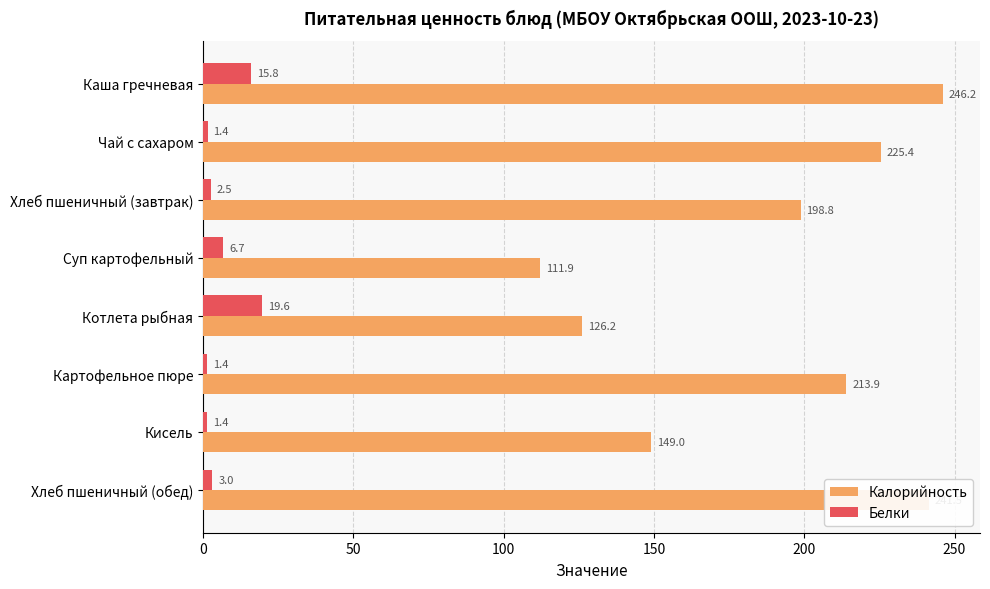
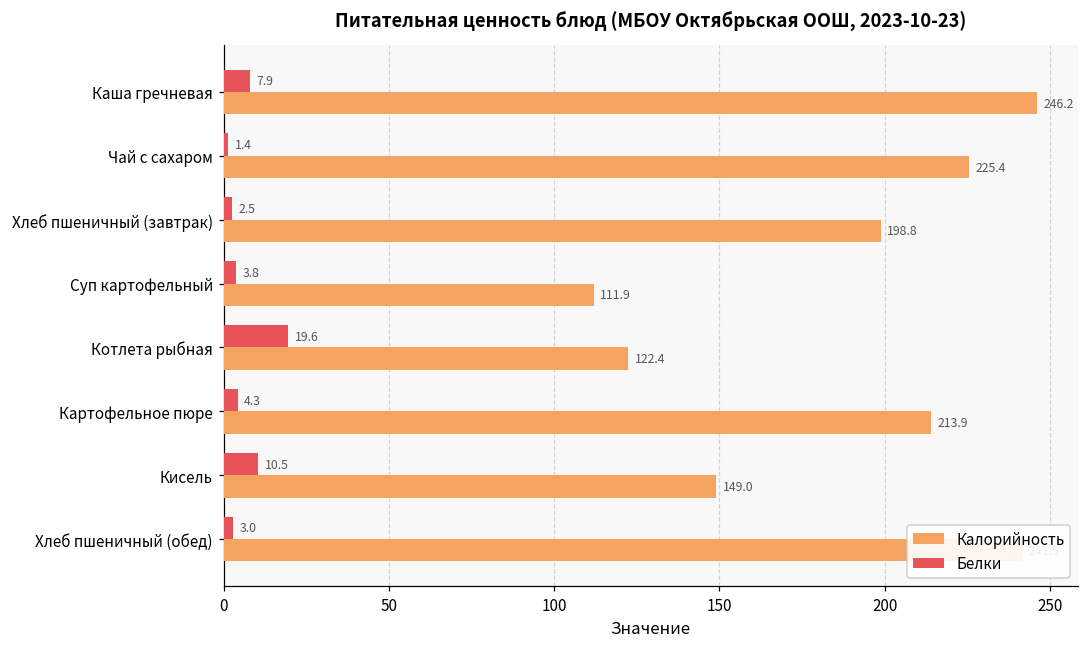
  {
    "Калорийность": {
      "Каша гречневая": 246.2,
      "Чай с сахаром": 225.4,
      "Хлеб пшеничный (завтрак)": 198.8,
      "Суп картофельный": 111.9,
-     "Котлета рыбная": 126.2,
+     "Котлета рыбная": 122.4,
      "Картофельное пюре": 213.9,
      "Кисель": 149.0
    },
    "Белки": {
-     "Каша гречневая": 15.8,
+     "Каша гречневая": 7.9,
      "Чай с сахаром": 1.4,
      "Хлеб пшеничный (завтрак)": 2.5,
-     "Суп картофельный": 6.7,
+     "Суп картофельный": 3.8,
      "Котлета рыбная": 19.6,
-     "Картофельное пюре": 1.4,
-     "Кисель": 1.4,
+     "Картофельное пюре": 4.3,
+     "Кисель": 10.5,
      "Хлеб пшеничный (обед)": 3.0
    }
  }
